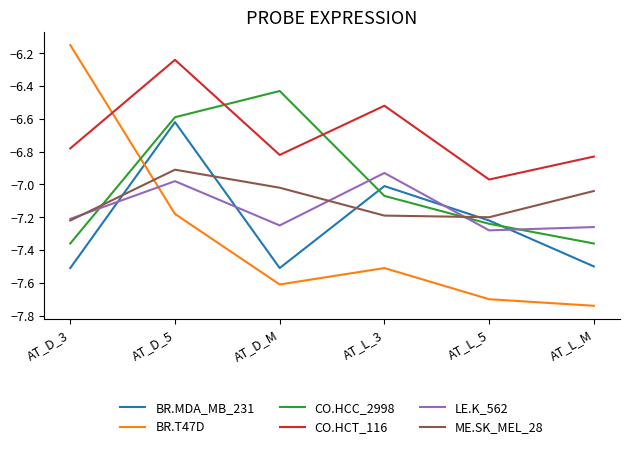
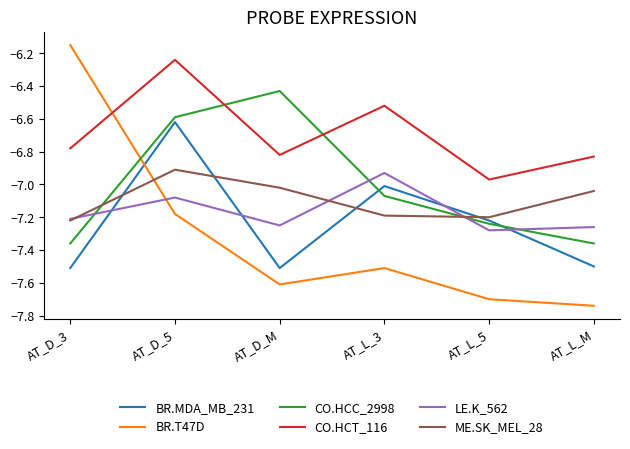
  {
    "BR.MDA_MB_231": {
      "AT_D_3": -7.51,
      "AT_D_5": -6.62,
      "AT_D_M": -7.51,
      "AT_L_3": -7.01,
      "AT_L_5": -7.22,
      "AT_L_M": -7.50
    },
    "BR.T47D": {
      "AT_D_3": -6.15,
      "AT_D_5": -7.18,
      "AT_D_M": -7.61,
      "AT_L_3": -7.51,
      "AT_L_5": -7.70,
      "AT_L_M": -7.74
    },
    "CO.HCC_2998": {
      "AT_D_3": -7.36,
      "AT_D_5": -6.59,
      "AT_D_M": -6.43,
      "AT_L_3": -7.07,
      "AT_L_5": -7.24,
      "AT_L_M": -7.36
    },
    "CO.HCT_116": {
      "AT_D_3": -6.78,
      "AT_D_5": -6.24,
      "AT_D_M": -6.82,
      "AT_L_3": -6.52,
      "AT_L_5": -6.97,
      "AT_L_M": -6.83
    },
    "LE.K_562": {
-     "AT_D_5": -6.98,
+     "AT_D_5": -7.08,
      "AT_D_M": -7.25,
      "AT_L_3": -6.93,
      "AT_L_5": -7.28,
      "AT_L_M": -7.26
    },
    "ME.SK_MEL_28": {
      "AT_D_5": -6.91,
      "AT_D_M": -7.02,
      "AT_L_3": -7.19,
      "AT_L_5": -7.20,
      "AT_L_M": -7.04
    }
  }
